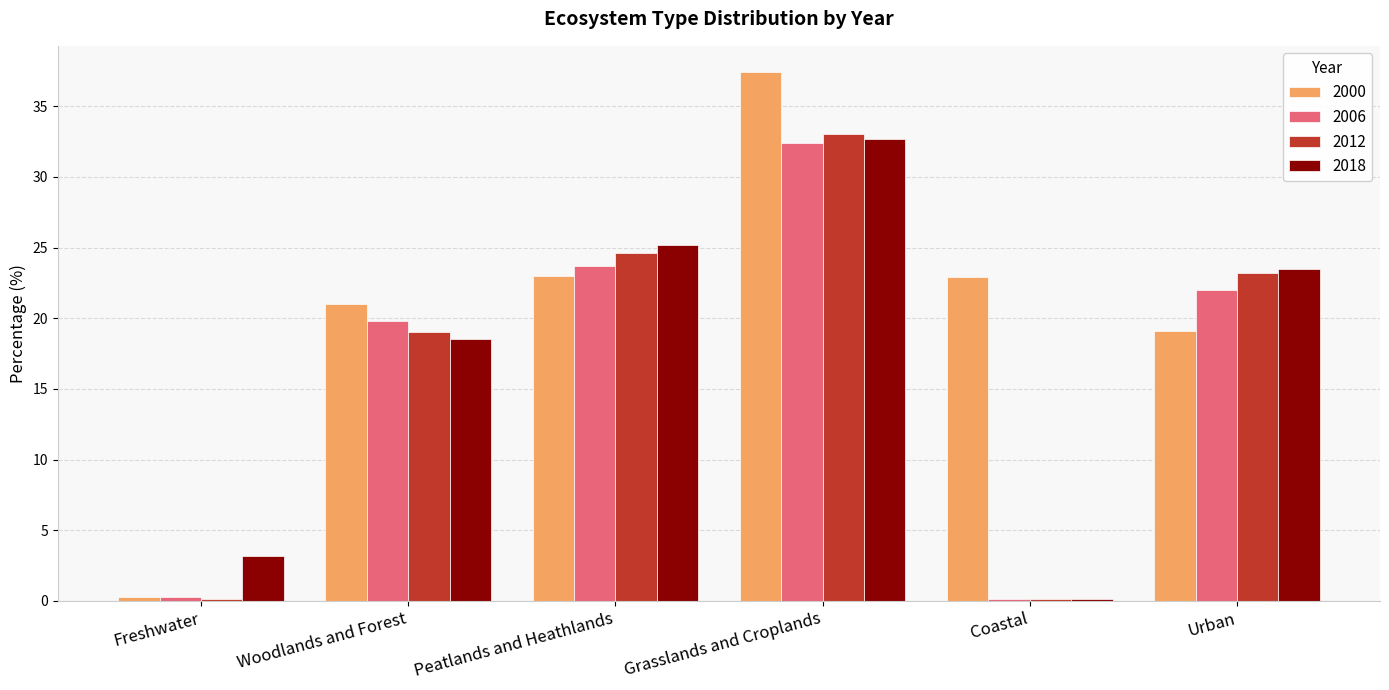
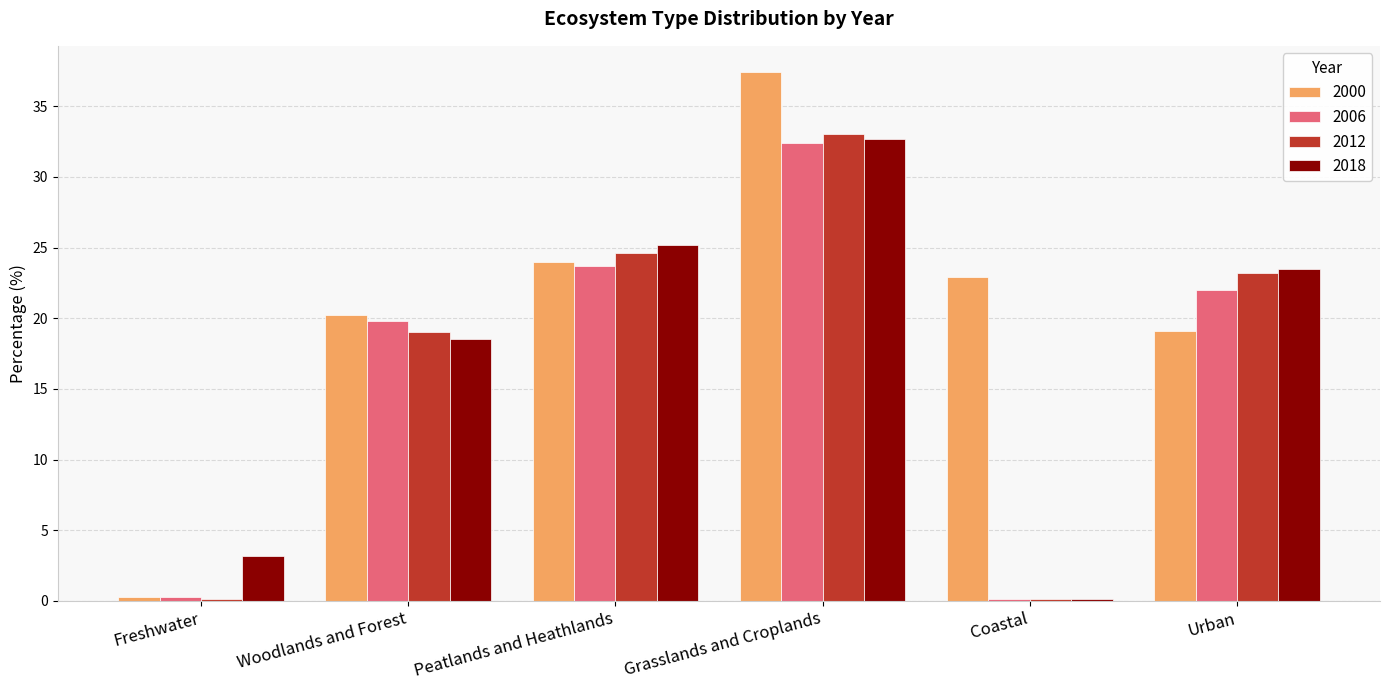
  {
    "2000": {
      "Freshwater": 0.3,
-     "Woodlands and Forest": 21.0,
-     "Peatlands and Heathlands": 23,
+     "Woodlands and Forest": 20.2,
+     "Peatlands and Heathlands": 24,
      "Grasslands and Croplands": 37.4,
      "Coastal": 22.9,
      "Urban": 19.1
    },
    "2006": {
      "Freshwater": 0.3,
      "Woodlands and Forest": 19.8,
      "Peatlands and Heathlands": 23.7,
      "Grasslands and Croplands": 32.4,
      "Urban": 22.0
    },
    "2012": {
      "Woodlands and Forest": 19.0,
      "Peatlands and Heathlands": 24.6,
      "Grasslands and Croplands": 33.0,
      "Urban": 23.2
    },
    "2018": {
      "Freshwater": 3.2,
      "Woodlands and Forest": 18.5,
      "Peatlands and Heathlands": 25.2,
      "Grasslands and Croplands": 32.7,
      "Urban": 23.5
    }
  }
